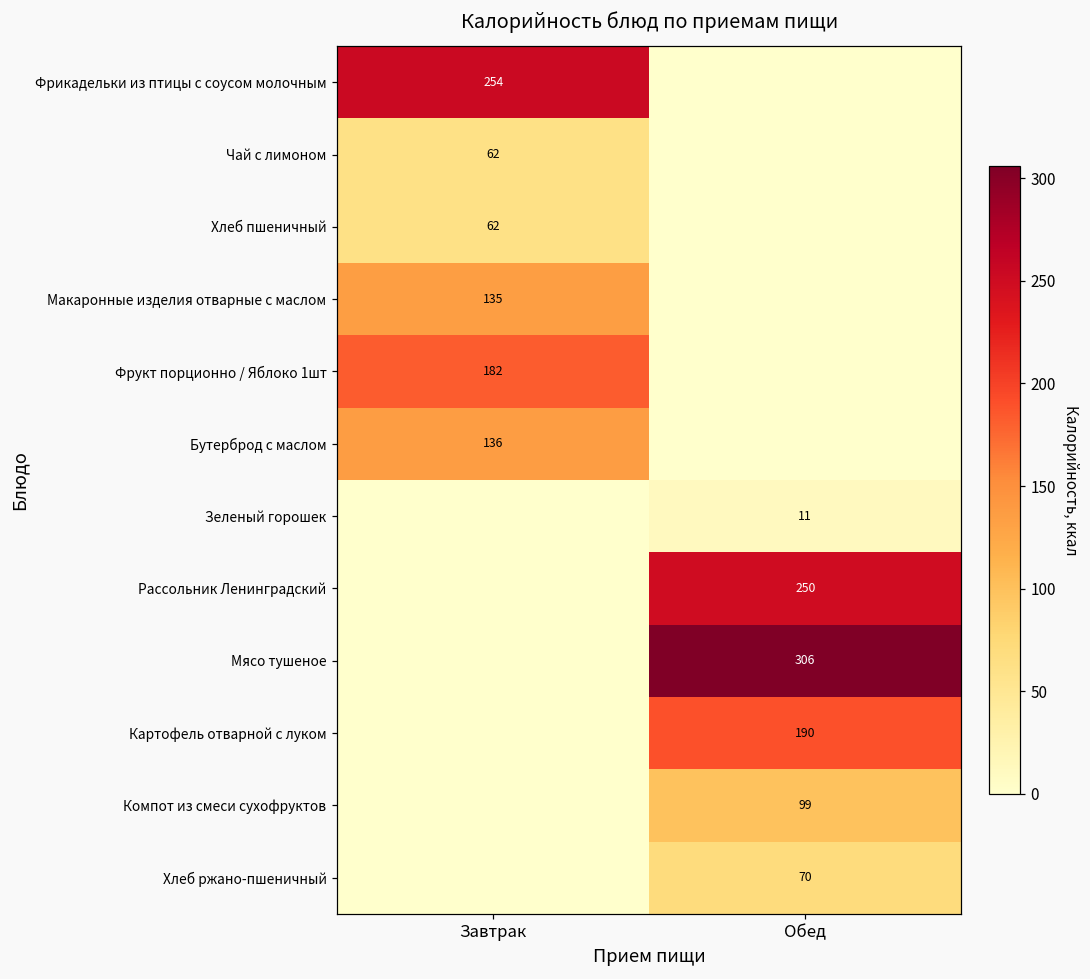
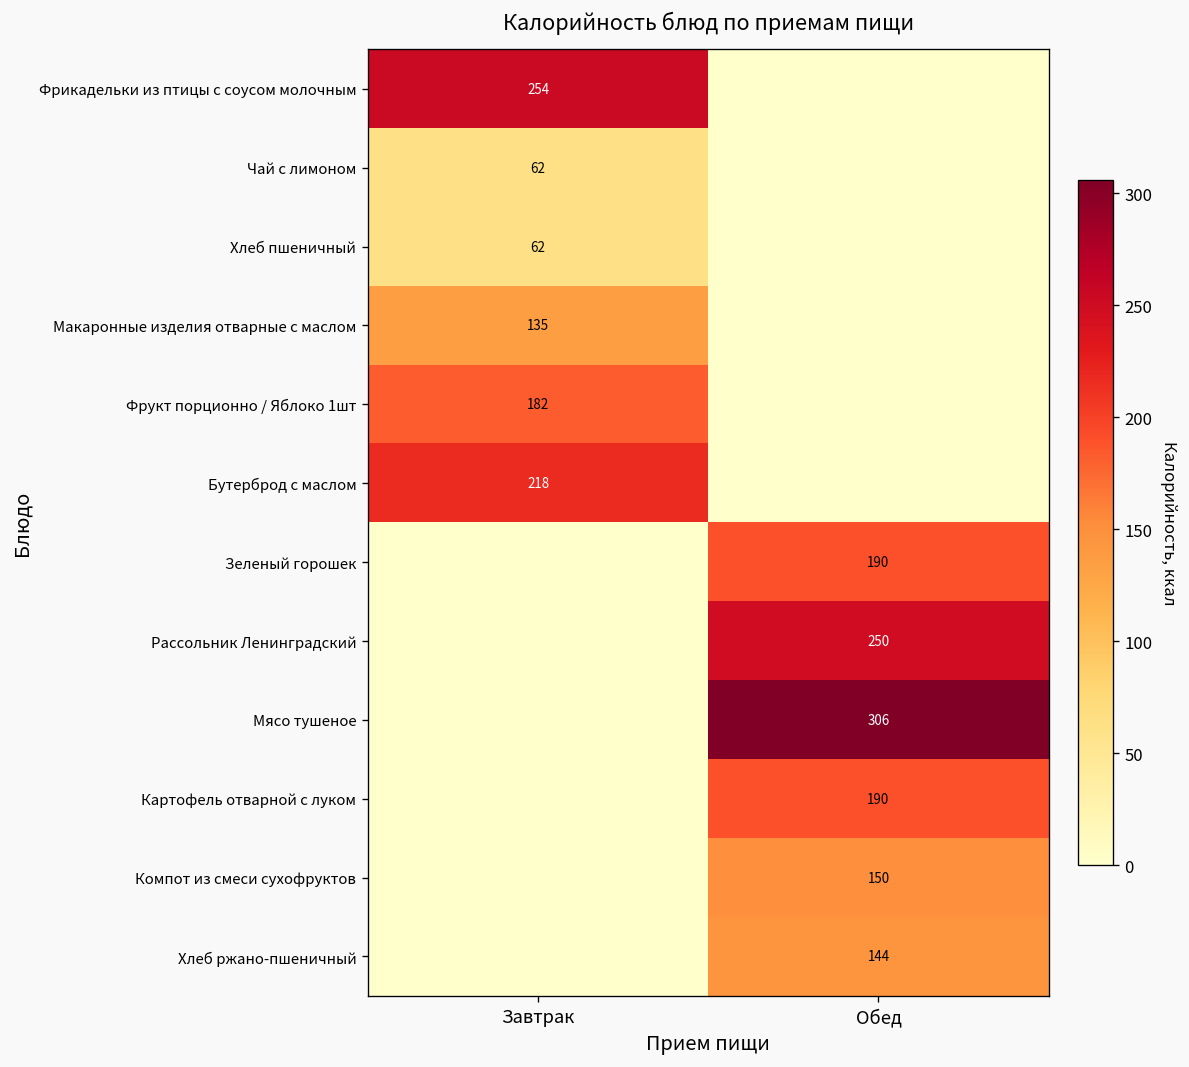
  {
    "Фрикадельки из птицы с соусом молочным": {
      "Завтрак": 254
    },
    "Чай с лимоном": {
      "Завтрак": 62
    },
    "Хлеб пшеничный": {
      "Завтрак": 62
    },
    "Макаронные изделия отварные с маслом": {
      "Завтрак": 135
    },
    "Фрукт порционно / Яблоко 1шт": {
      "Завтрак": 182
    },
    "Бутерброд с маслом": {
-     "Завтрак": 136
+     "Завтрак": 218
    },
    "Зеленый горошек": {
-     "Обед": 11
+     "Обед": 190
    },
    "Рассольник Ленинградский": {
      "Обед": 250
    },
    "Мясо тушеное": {
      "Обед": 306
    },
    "Картофель отварной с луком": {
      "Обед": 190
    },
    "Компот из смеси сухофруктов": {
-     "Обед": 99
+     "Обед": 150
    },
    "Хлеб ржано-пшеничный": {
-     "Обед": 70
+     "Обед": 144
    }
  }
